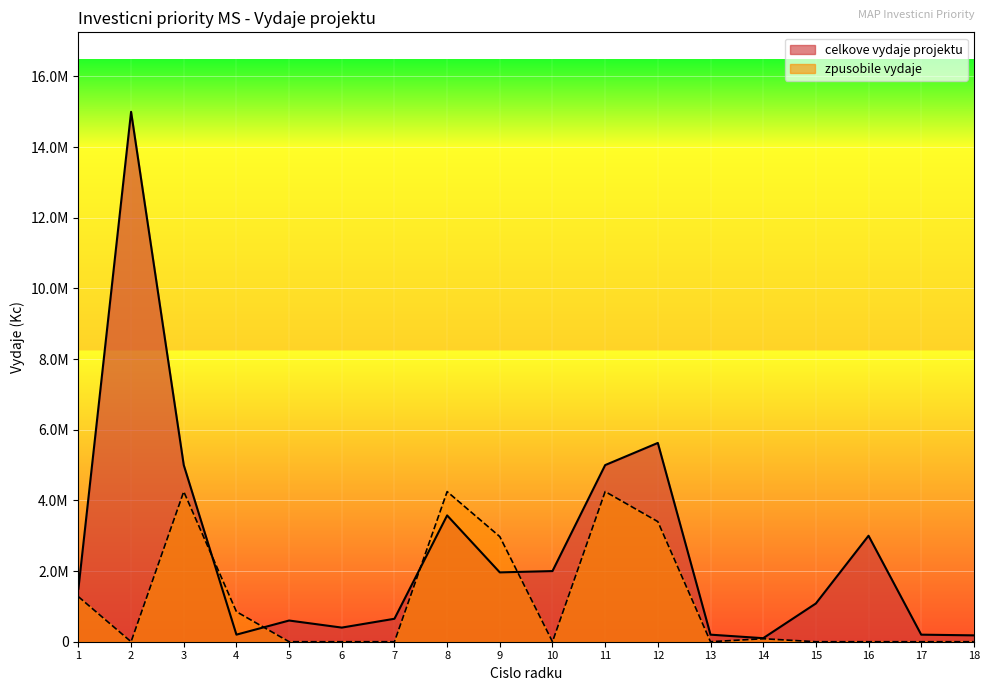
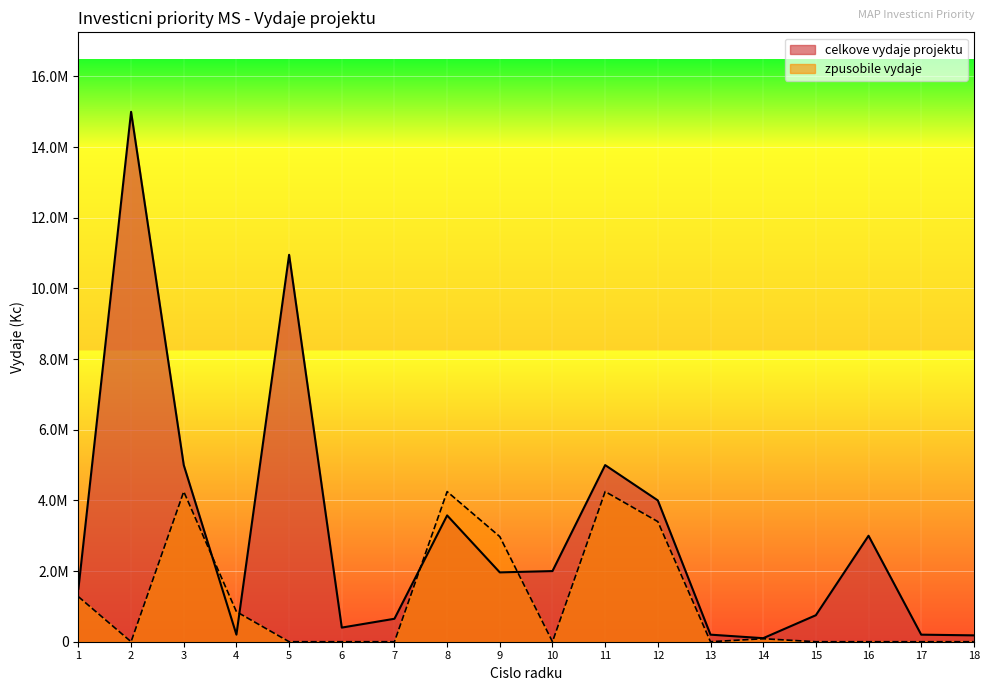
  {
    "celkove vydaje projektu": {
      "1": 1500000,
      "2": 15000000,
      "3": 5000000,
      "4": 200000,
-     "5": 600000,
+     "5": 11000000,
      "6": 400000,
      "7": 700000,
      "8": 3600000,
      "9": 2000000,
      "10": 2000000,
      "11": 5000000,
-     "12": 5600000,
+     "12": 4000000,
      "13": 200000,
-     "15": 1100000,
+     "15": 800000,
      "16": 3000000,
      "17": 200000,
      "18": 200000
    },
    "zpusobile vydaje": {
      "1": 1300000,
      "2": 0,
      "3": 4300000,
      "4": 900000,
      "5": 0,
      "6": 0,
      "7": 0,
      "8": 4300000,
      "9": 3000000,
      "10": 0,
      "11": 4300000,
      "12": 3400000,
      "13": 0,
      "15": 0,
      "16": 0,
      "17": 0,
      "18": 0
    }
  }
